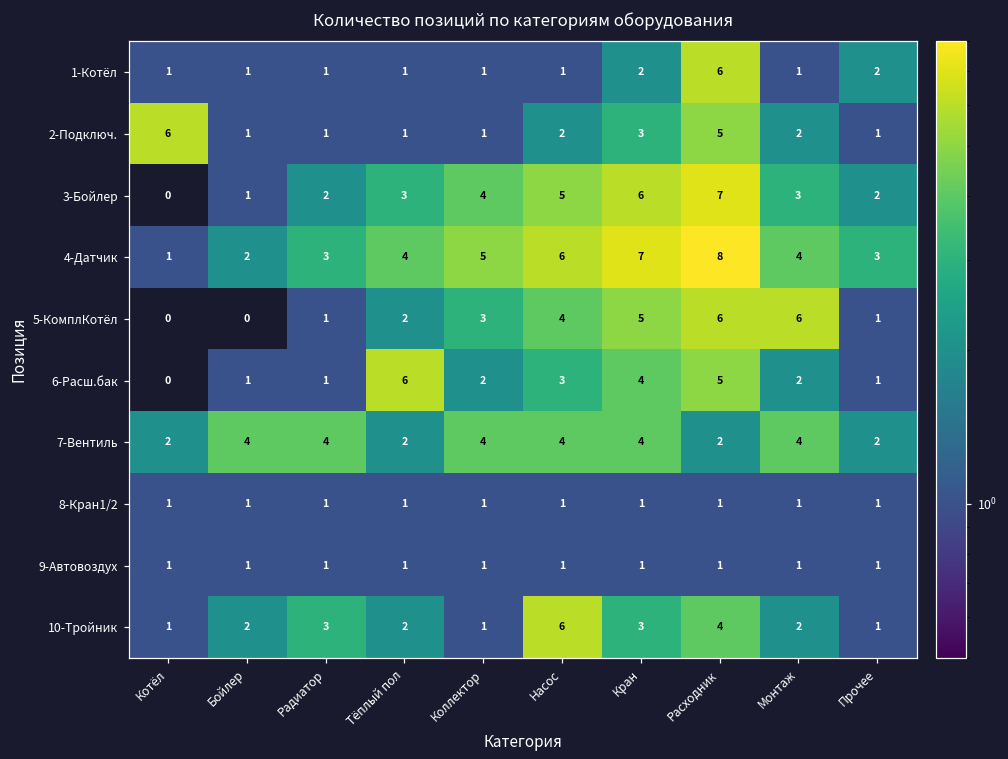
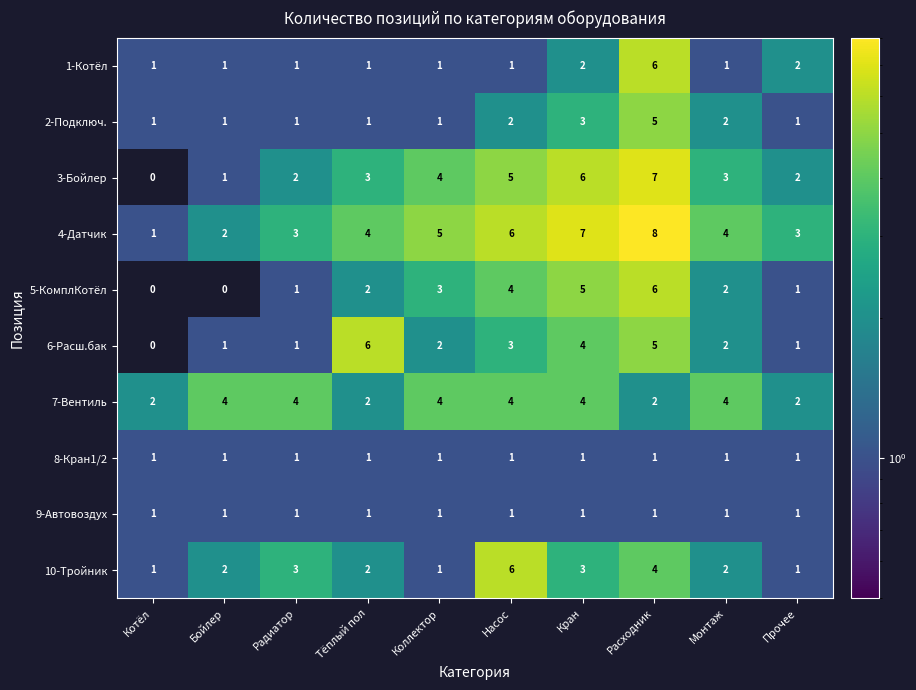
  {
    "1-Котёл": {
      "Котёл": 1,
      "Бойлер": 1,
      "Радиатор": 1,
      "Тёплый пол": 1,
      "Коллектор": 1,
      "Насос": 1,
      "Кран": 2,
      "Расходник": 6,
      "Монтаж": 1,
      "Прочее": 2
    },
    "2-Подключ.": {
-     "Котёл": 6,
+     "Котёл": 1,
      "Бойлер": 1,
      "Радиатор": 1,
      "Тёплый пол": 1,
      "Коллектор": 1,
      "Насос": 2,
      "Кран": 3,
      "Расходник": 5,
      "Монтаж": 2,
      "Прочее": 1
    },
    "3-Бойлер": {
      "Котёл": 0,
      "Бойлер": 1,
      "Радиатор": 2,
      "Тёплый пол": 3,
      "Коллектор": 4,
      "Насос": 5,
      "Кран": 6,
      "Расходник": 7,
      "Монтаж": 3,
      "Прочее": 2
    },
    "4-Датчик": {
      "Котёл": 1,
      "Бойлер": 2,
      "Радиатор": 3,
      "Тёплый пол": 4,
      "Коллектор": 5,
      "Насос": 6,
      "Кран": 7,
      "Расходник": 8,
      "Монтаж": 4,
      "Прочее": 3
    },
    "5-КомплКотёл": {
      "Котёл": 0,
      "Бойлер": 0,
      "Радиатор": 1,
      "Тёплый пол": 2,
      "Коллектор": 3,
      "Насос": 4,
      "Кран": 5,
      "Расходник": 6,
-     "Монтаж": 6,
+     "Монтаж": 2,
      "Прочее": 1
    },
    "6-Расш.бак": {
      "Котёл": 0,
      "Бойлер": 1,
      "Радиатор": 1,
      "Тёплый пол": 6,
      "Коллектор": 2,
      "Насос": 3,
      "Кран": 4,
      "Расходник": 5,
      "Монтаж": 2,
      "Прочее": 1
    },
    "7-Вентиль": {
      "Котёл": 2,
      "Бойлер": 4,
      "Радиатор": 4,
      "Тёплый пол": 2,
      "Коллектор": 4,
      "Насос": 4,
      "Кран": 4,
      "Расходник": 2,
      "Монтаж": 4,
      "Прочее": 2
    },
    "8-Кран1/2": {
      "Котёл": 1,
      "Бойлер": 1,
      "Радиатор": 1,
      "Тёплый пол": 1,
      "Коллектор": 1,
      "Насос": 1,
      "Кран": 1,
      "Расходник": 1,
      "Монтаж": 1,
      "Прочее": 1
    },
    "9-Автовоздух": {
      "Котёл": 1,
      "Бойлер": 1,
      "Радиатор": 1,
      "Тёплый пол": 1,
      "Коллектор": 1,
      "Насос": 1,
      "Кран": 1,
      "Расходник": 1,
      "Монтаж": 1,
      "Прочее": 1
    },
    "10-Тройник": {
      "Котёл": 1,
      "Бойлер": 2,
      "Радиатор": 3,
      "Тёплый пол": 2,
      "Коллектор": 1,
      "Насос": 6,
      "Кран": 3,
      "Расходник": 4,
      "Монтаж": 2,
      "Прочее": 1
    }
  }
